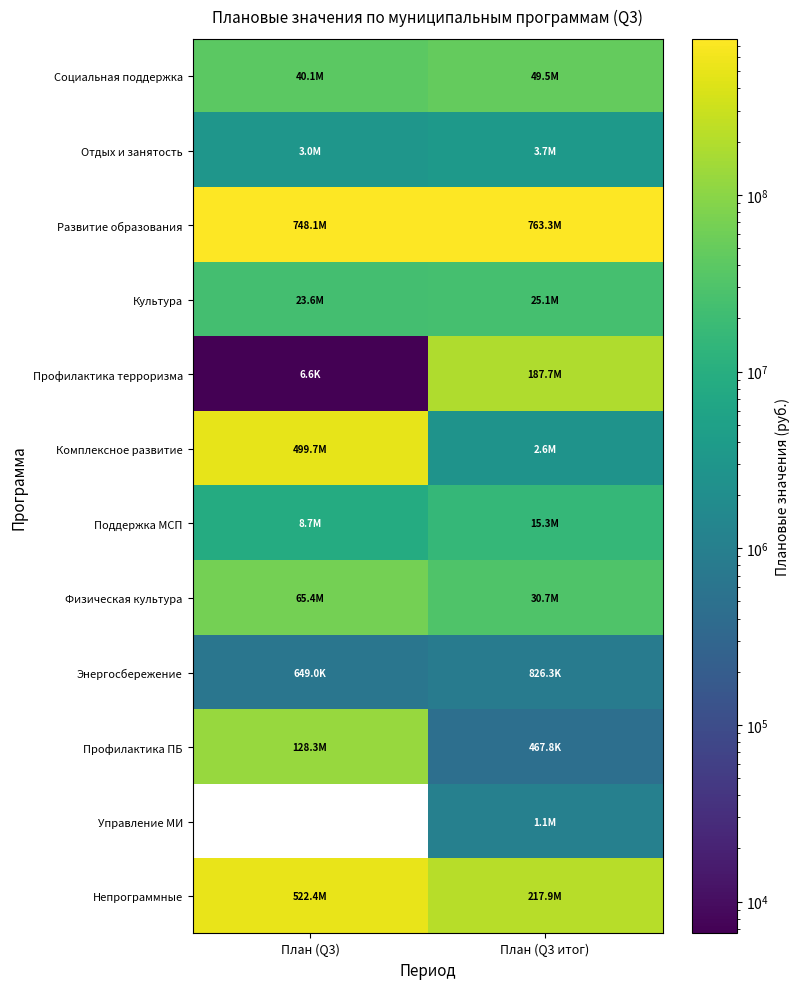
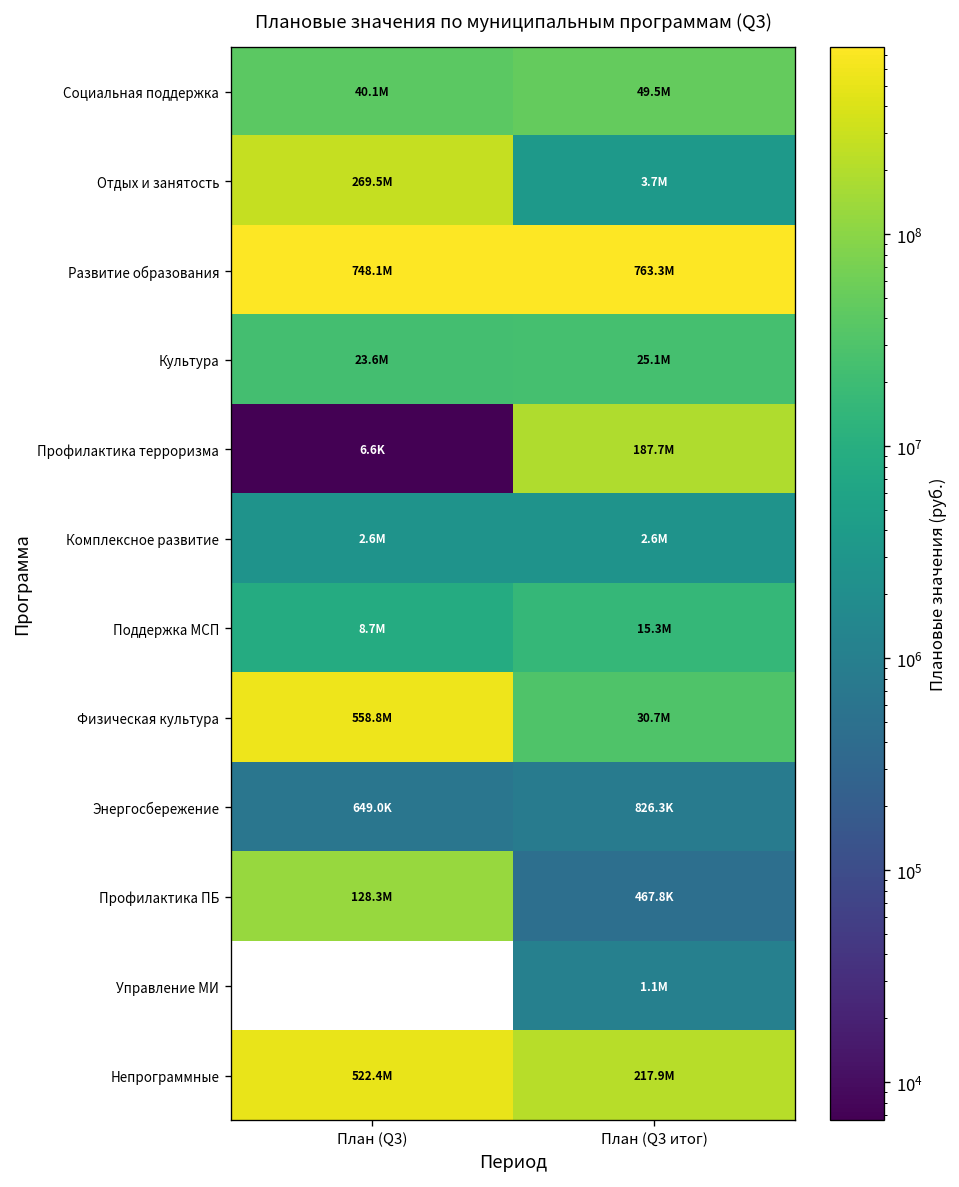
  {
    "Социальная поддержка": {
      "План (Q3)": "40.1M",
      "План (Q3 итог)": "49.5M"
    },
    "Отдых и занятость": {
-     "План (Q3)": "3.0M",
+     "План (Q3)": "269.5M",
      "План (Q3 итог)": "3.7M"
    },
    "Развитие образования": {
      "План (Q3)": "748.1M",
      "План (Q3 итог)": "763.3M"
    },
    "Культура": {
      "План (Q3)": "23.6M",
      "План (Q3 итог)": "25.1M"
    },
    "Профилактика терроризма": {
      "План (Q3)": "6.6K",
      "План (Q3 итог)": "187.7M"
    },
    "Комплексное развитие": {
-     "План (Q3)": "499.7M",
+     "План (Q3)": "2.6M",
      "План (Q3 итог)": "2.6M"
    },
    "Поддержка МСП": {
      "План (Q3)": "8.7M",
      "План (Q3 итог)": "15.3M"
    },
    "Физическая культура": {
-     "План (Q3)": "65.4M",
+     "План (Q3)": "558.8M",
      "План (Q3 итог)": "30.7M"
    },
    "Энергосбережение": {
      "План (Q3)": "649.0K",
      "План (Q3 итог)": "826.3K"
    },
    "Профилактика ПБ": {
      "План (Q3)": "128.3M",
      "План (Q3 итог)": "467.8K"
    },
    "Управление МИ": {
      "План (Q3 итог)": "1.1M"
    },
    "Непрограммные": {
      "План (Q3)": "522.4M",
      "План (Q3 итог)": "217.9M"
    }
  }
